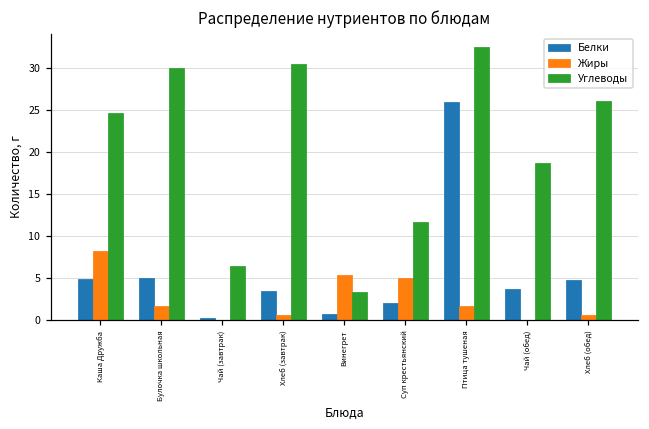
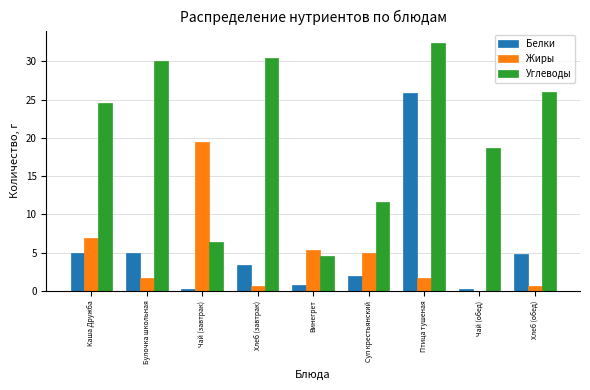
  {
    "Белки": {
      "Каша Дружба": 5,
      "Булочка школьная": 5,
      "Хлеб (завтрак)": 3,
      "Винегрет": 1,
      "Суп крестьянский": 2,
      "Птица тушеная": 26,
-     "Чай (обед)": 4,
+     "Чай (обед)": 0,
      "Хлеб (обед)": 5
    },
    "Жиры": {
-     "Каша Дружба": 8,
+     "Каша Дружба": 7,
      "Булочка школьная": 2,
-     "Чай (завтрак)": 0,
+     "Чай (завтрак)": 20,
      "Хлеб (завтрак)": 1,
      "Винегрет": 5,
      "Суп крестьянский": 5,
      "Птица тушеная": 2,
      "Чай (обед)": 0,
      "Хлеб (обед)": 1
    },
    "Углеводы": {
      "Каша Дружба": 25,
      "Булочка школьная": 30,
      "Чай (завтрак)": 6,
      "Хлеб (завтрак)": 30,
-     "Винегрет": 3,
+     "Винегрет": 5,
      "Суп крестьянский": 12,
      "Птица тушеная": 32,
      "Чай (обед)": 19,
      "Хлеб (обед)": 26
    }
  }
